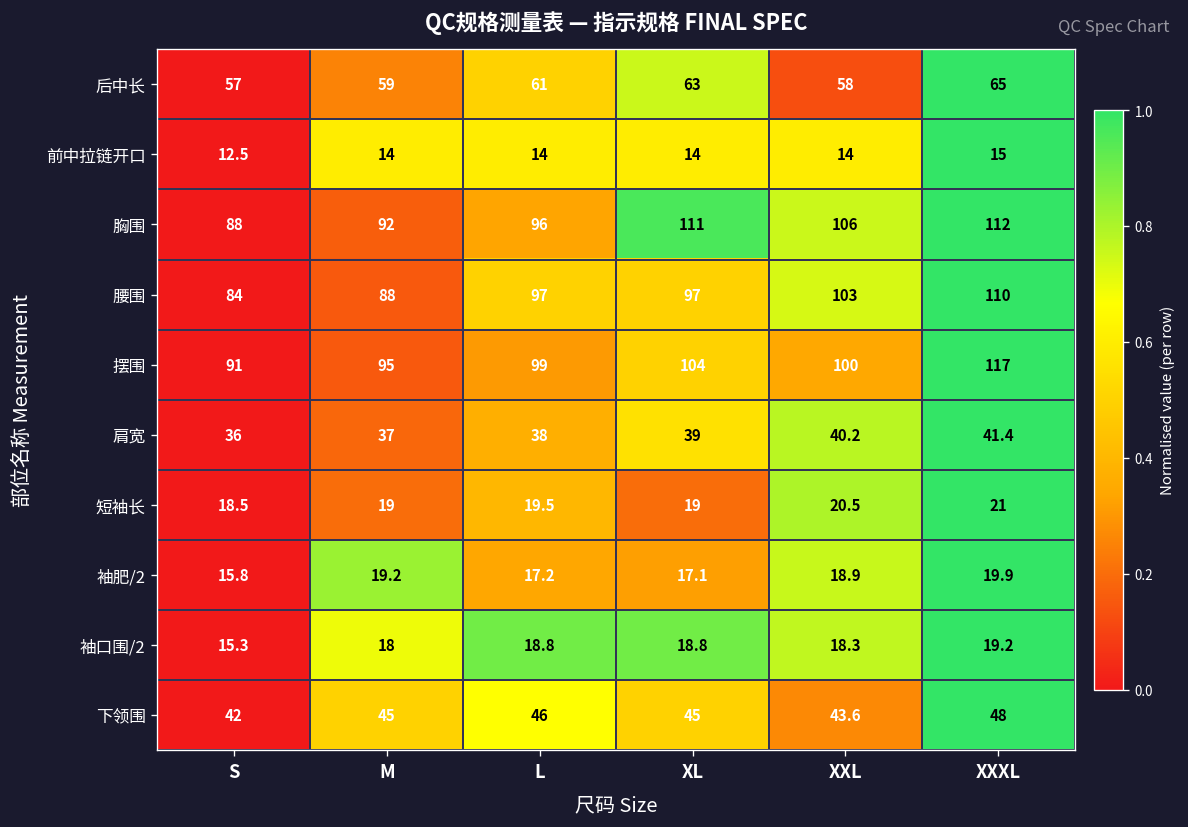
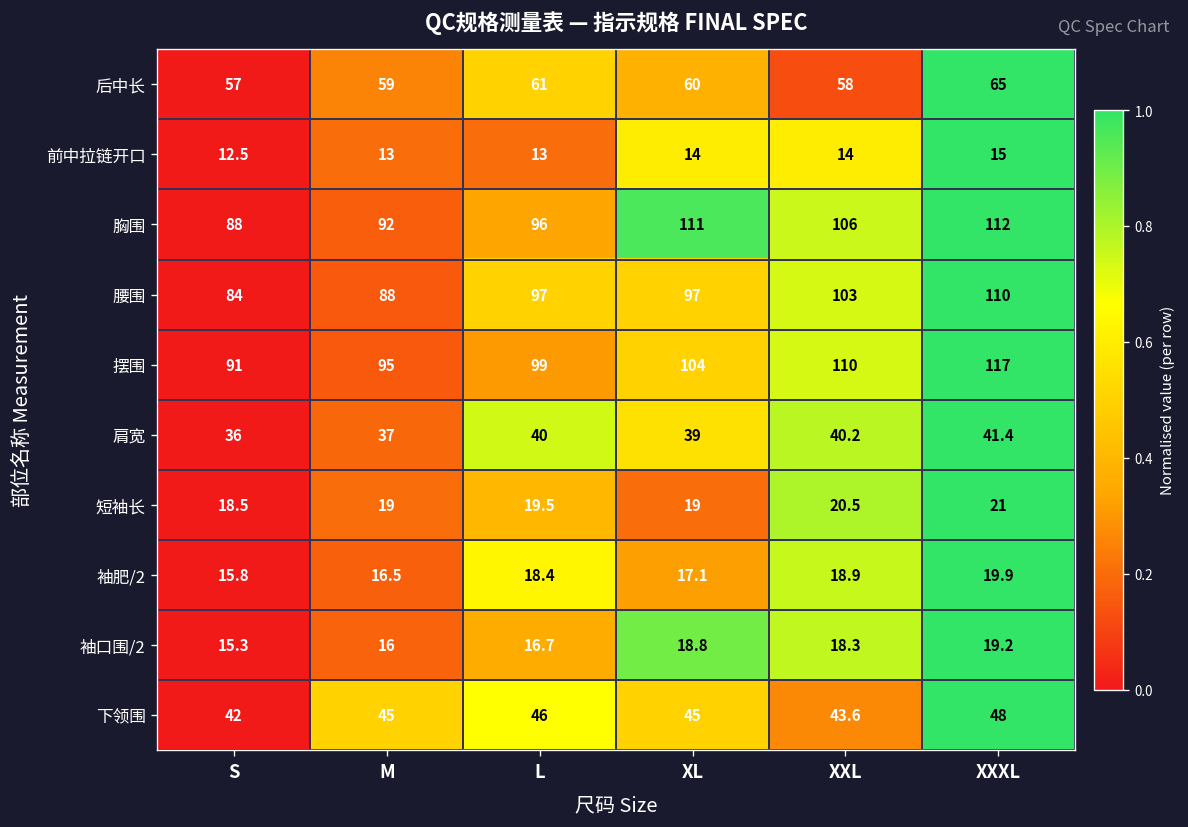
  {
    "后中长": {
      "S": 57,
      "M": 59,
      "L": 61,
-     "XL": 63,
+     "XL": 60,
      "XXL": 58,
      "XXXL": 65
    },
    "前中拉链开口": {
      "S": 12.5,
-     "M": 14,
-     "L": 14,
+     "M": 13,
+     "L": 13,
      "XL": 14,
      "XXL": 14,
      "XXXL": 15
    },
    "胸围": {
      "S": 88,
      "M": 92,
      "L": 96,
      "XL": 111,
      "XXL": 106,
      "XXXL": 112
    },
    "腰围": {
      "S": 84,
      "M": 88,
      "L": 97,
      "XL": 97,
      "XXL": 103,
      "XXXL": 110
    },
    "摆围": {
      "S": 91,
      "M": 95,
      "L": 99,
      "XL": 104,
-     "XXL": 100,
+     "XXL": 110,
      "XXXL": 117
    },
    "肩宽": {
      "S": 36,
      "M": 37,
-     "L": 38,
+     "L": 40,
      "XL": 39,
      "XXL": 40.2,
      "XXXL": 41.4
    },
    "短袖长": {
      "S": 18.5,
      "M": 19,
      "L": 19.5,
      "XL": 19,
      "XXL": 20.5,
      "XXXL": 21
    },
    "袖肥/2": {
      "S": 15.8,
-     "M": 19.2,
-     "L": 17.2,
+     "M": 16.5,
+     "L": 18.4,
      "XL": 17.1,
      "XXL": 18.9,
      "XXXL": 19.9
    },
    "袖口围/2": {
      "S": 15.3,
-     "M": 18,
-     "L": 18.8,
+     "M": 16,
+     "L": 16.7,
      "XL": 18.8,
      "XXL": 18.3,
      "XXXL": 19.2
    },
    "下领围": {
      "S": 42,
      "M": 45,
      "L": 46,
      "XL": 45,
      "XXL": 43.6,
      "XXXL": 48
    }
  }
